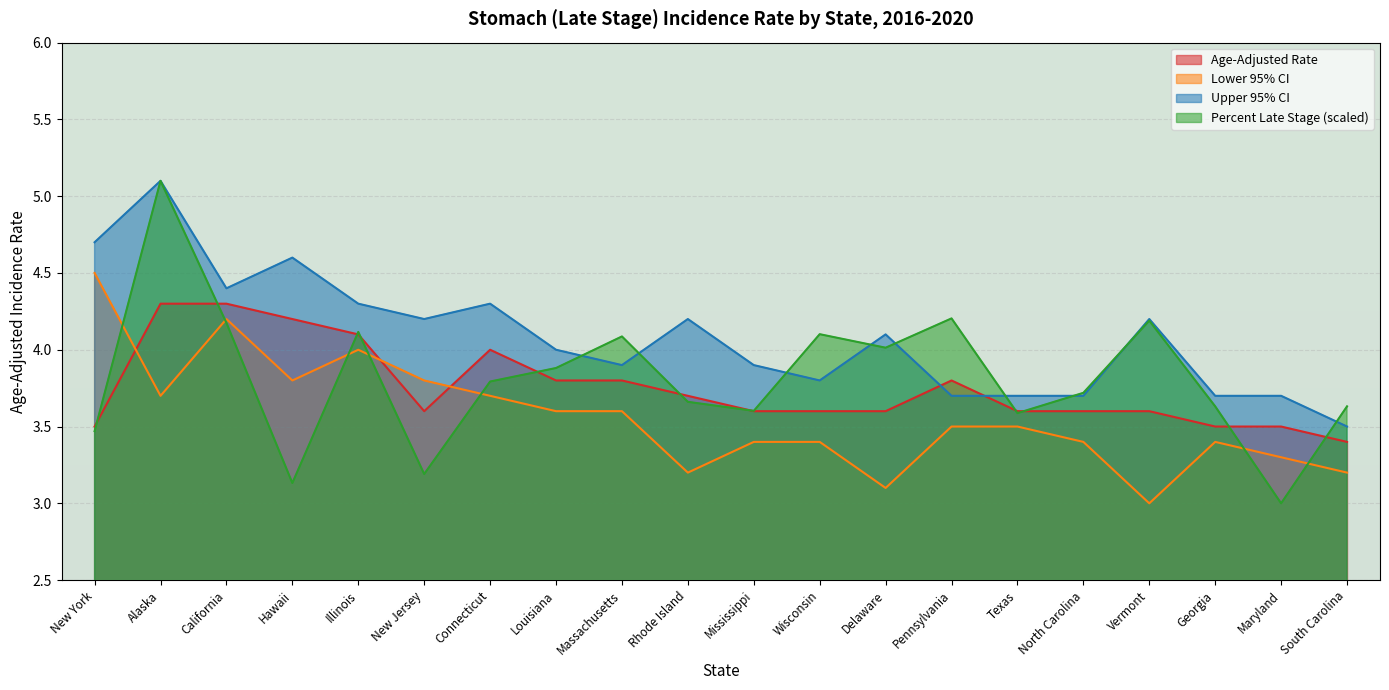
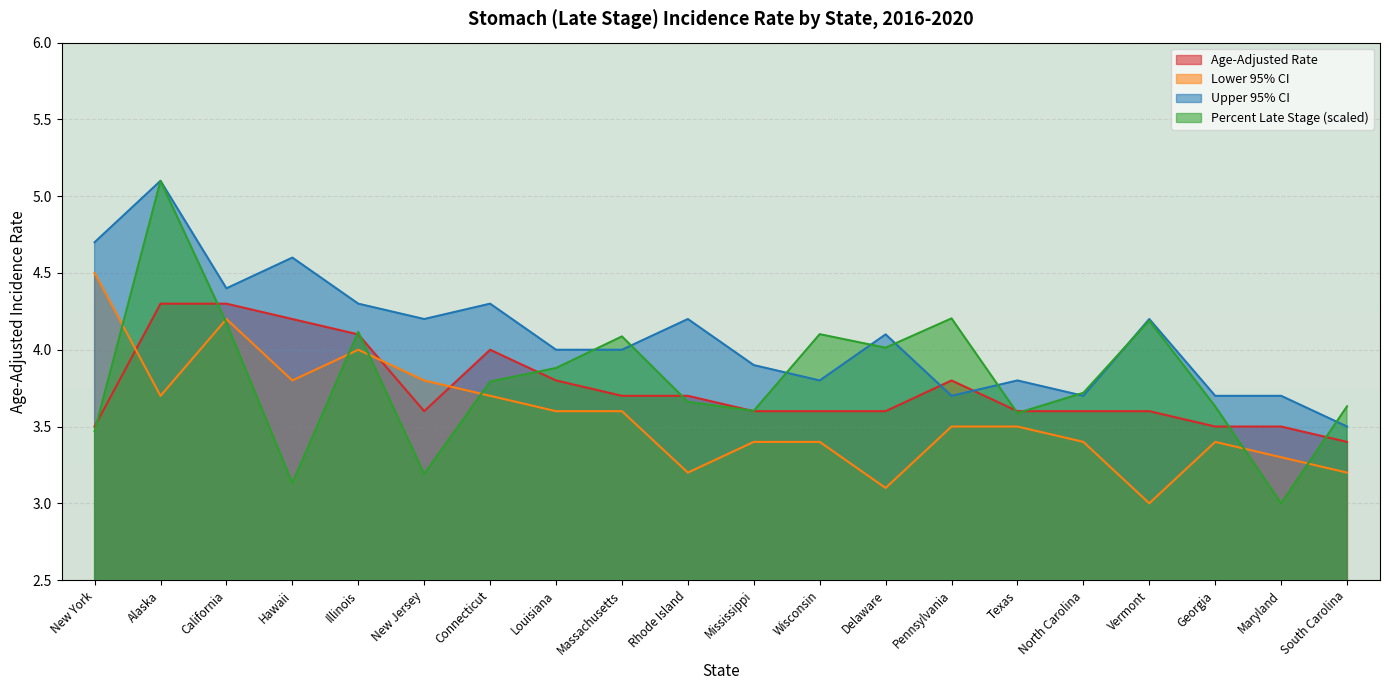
  {
    "Age-Adjusted Rate": {
      "New York": 3.5,
      "Alaska": 4.3,
      "California": 4.3,
      "Hawaii": 4.2,
      "New Jersey": 3.6,
      "Connecticut": 4.0,
      "Louisiana": 3.8,
-     "Massachusetts": 3.8,
+     "Massachusetts": 3.7,
      "Rhode Island": 3.7,
      "Wisconsin": 3.6,
      "Delaware": 3.6,
      "Pennsylvania": 3.8,
      "North Carolina": 3.6,
      "Vermont": 3.6,
      "Georgia": 3.5,
      "Maryland": 3.5,
      "South Carolina": 3.4
    },
    "Lower 95% CI": {
      "New York": 4.5,
      "Alaska": 3.7,
      "California": 4.2,
      "Hawaii": 3.8,
      "Illinois": 4.0,
      "New Jersey": 3.8,
      "Connecticut": 3.7,
      "Louisiana": 3.6,
      "Massachusetts": 3.6,
      "Rhode Island": 3.2,
      "Mississippi": 3.4,
      "Wisconsin": 3.4,
      "Delaware": 3.1,
      "Pennsylvania": 3.5,
      "Texas": 3.5,
      "North Carolina": 3.4,
      "Vermont": 3.0,
      "Georgia": 3.4,
      "Maryland": 3.3,
      "South Carolina": 3.2
    },
    "Upper 95% CI": {
      "New York": 4.7,
      "California": 4.4,
      "Hawaii": 4.6,
      "Illinois": 4.3,
      "New Jersey": 4.2,
      "Connecticut": 4.3,
      "Louisiana": 4.0,
-     "Massachusetts": 3.9,
+     "Massachusetts": 4.0,
      "Rhode Island": 4.2,
      "Mississippi": 3.9,
      "Wisconsin": 3.8,
      "Delaware": 4.1,
      "Pennsylvania": 3.7,
-     "Texas": 3.7,
+     "Texas": 3.8,
      "North Carolina": 3.7,
      "Georgia": 3.7,
      "Maryland": 3.7,
      "South Carolina": 3.5
    },
    "Percent Late Stage (scaled)": {
      "New York": 3.47,
      "California": 4.17,
      "Hawaii": 3.13,
      "New Jersey": 3.2,
      "Connecticut": 3.8,
      "Louisiana": 3.88,
      "Massachusetts": 4.1,
      "Rhode Island": 3.66,
      "Wisconsin": 4.1,
      "Delaware": 4.0,
      "Pennsylvania": 4.2,
      "North Carolina": 3.72,
      "Georgia": 3.63,
      "Maryland": 3.0,
      "South Carolina": 3.63
    }
  }
